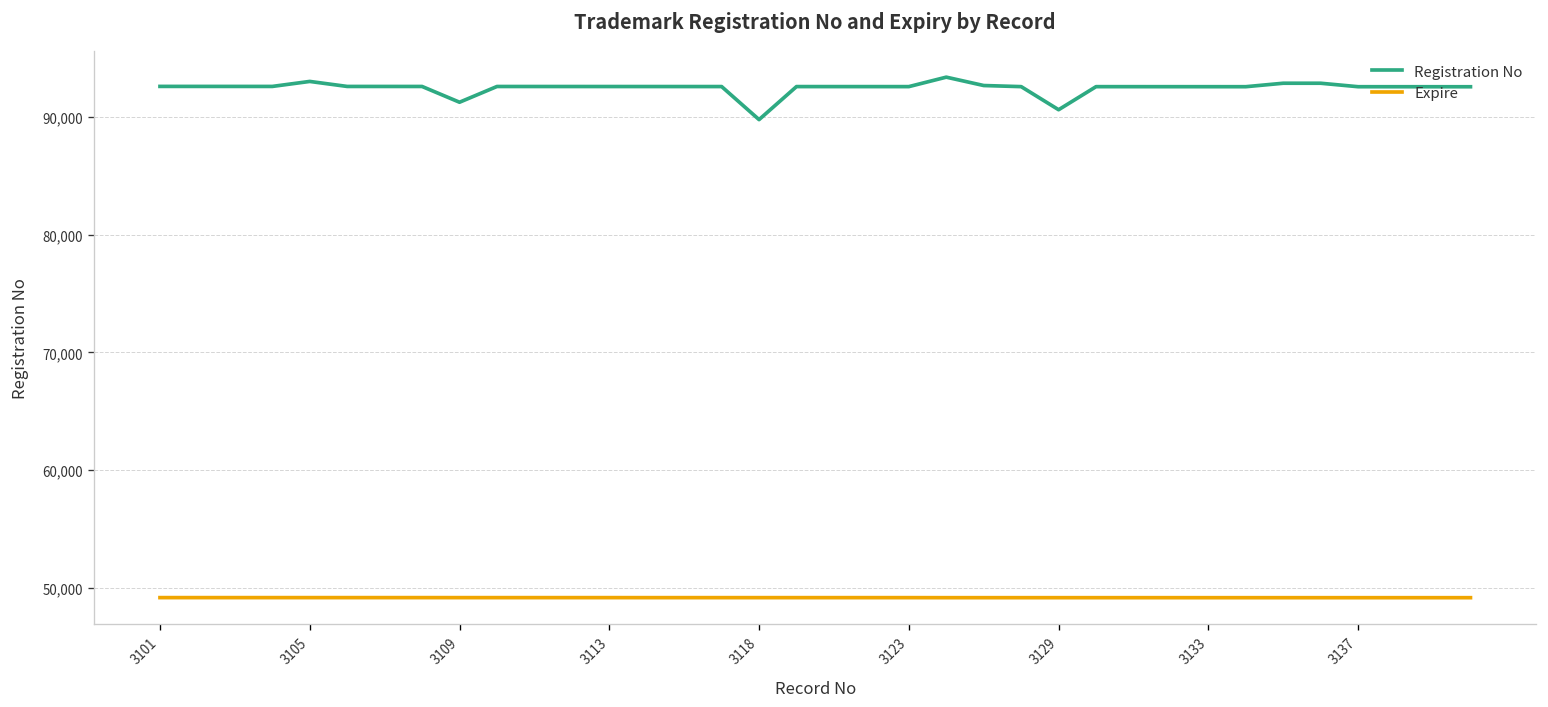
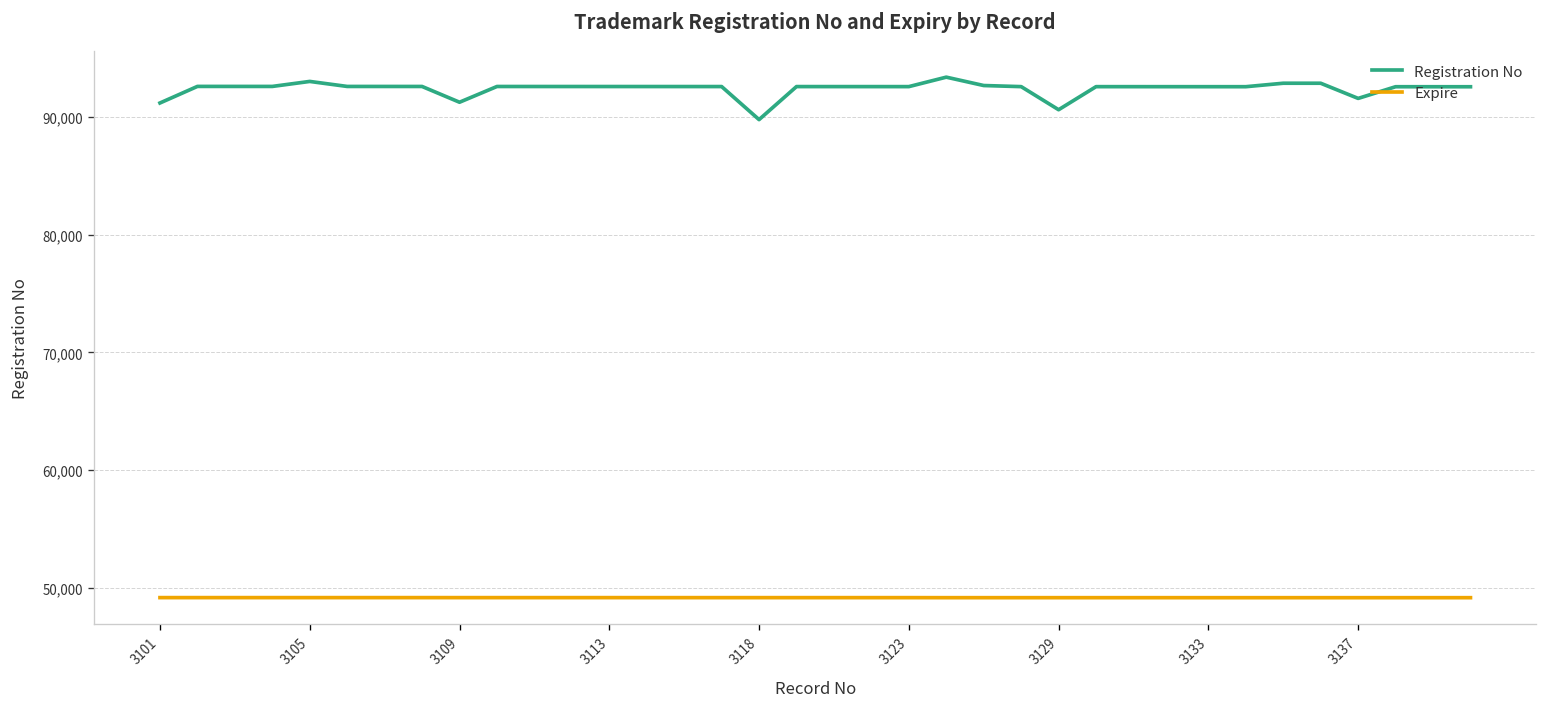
  {
    "Registration No": {
-     "3101": "93,000",
+     "3101": "91,000",
      "3105": "93,000",
      "3109": "91,000",
      "3113": "93,000",
      "3118": "90,000",
      "3123": "93,000",
      "3129": "91,000",
      "3133": "93,000",
-     "3137": "93,000"
+     "3137": "92,000"
    },
    "Expire": {
      "3101": "49,000",
      "3105": "49,000",
      "3109": "49,000",
      "3113": "49,000",
      "3118": "49,000",
      "3123": "49,000",
      "3129": "49,000",
      "3133": "49,000",
      "3137": "49,000"
    }
  }
